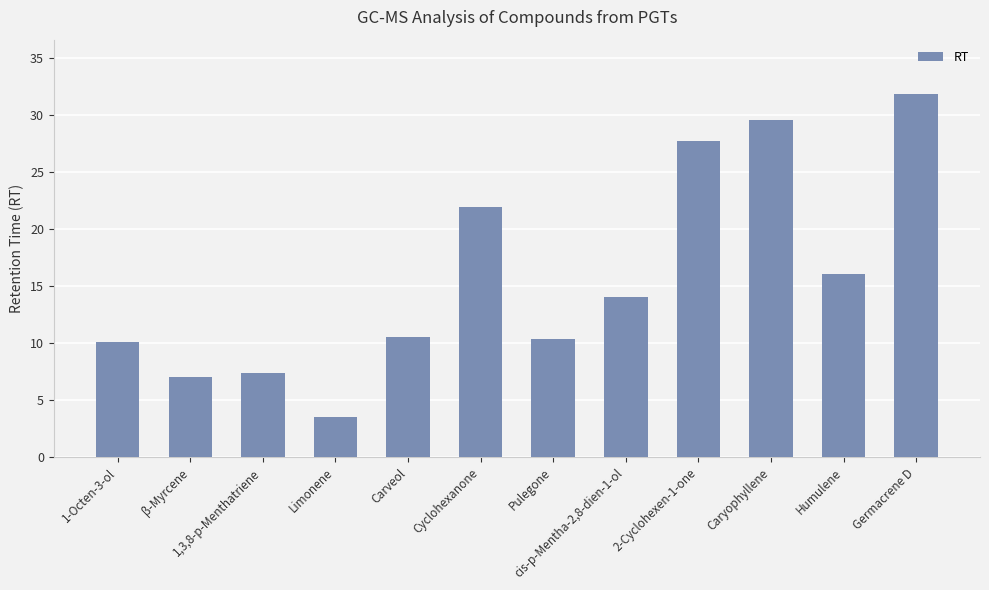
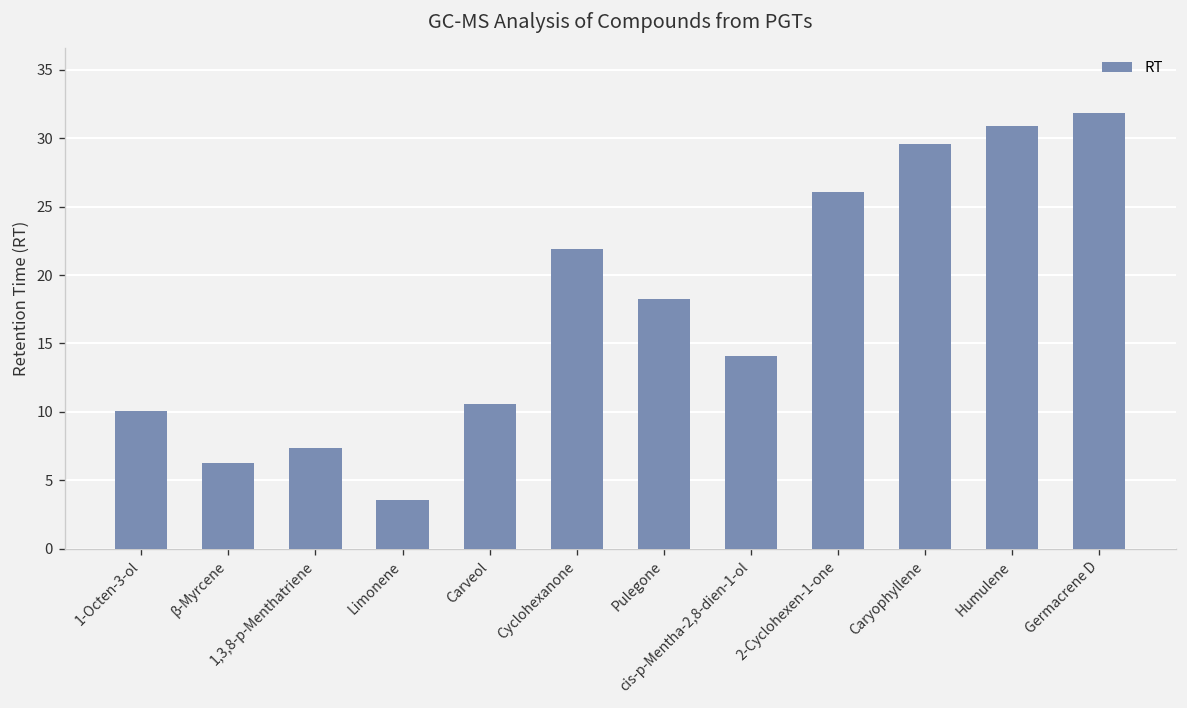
  {
    "1-Octen-3-ol": 10.1,
-   "β-Myrcene": 7.0,
+   "β-Myrcene": 6.3,
    "1,3,8-p-Menthatriene": 7.4,
    "Limonene": 3.5,
    "Carveol": 10.6,
    "Cyclohexanone": 21.9,
-   "Pulegone": 10.3,
+   "Pulegone": 18.3,
    "cis-p-Mentha-2,8-dien-1-ol": 14.1,
-   "2-Cyclohexen-1-one": 27.7,
+   "2-Cyclohexen-1-one": 26.1,
    "Caryophyllene": 29.6,
-   "Humulene": 16.1,
+   "Humulene": 30.9,
    "Germacrene D": 31.8
  }
